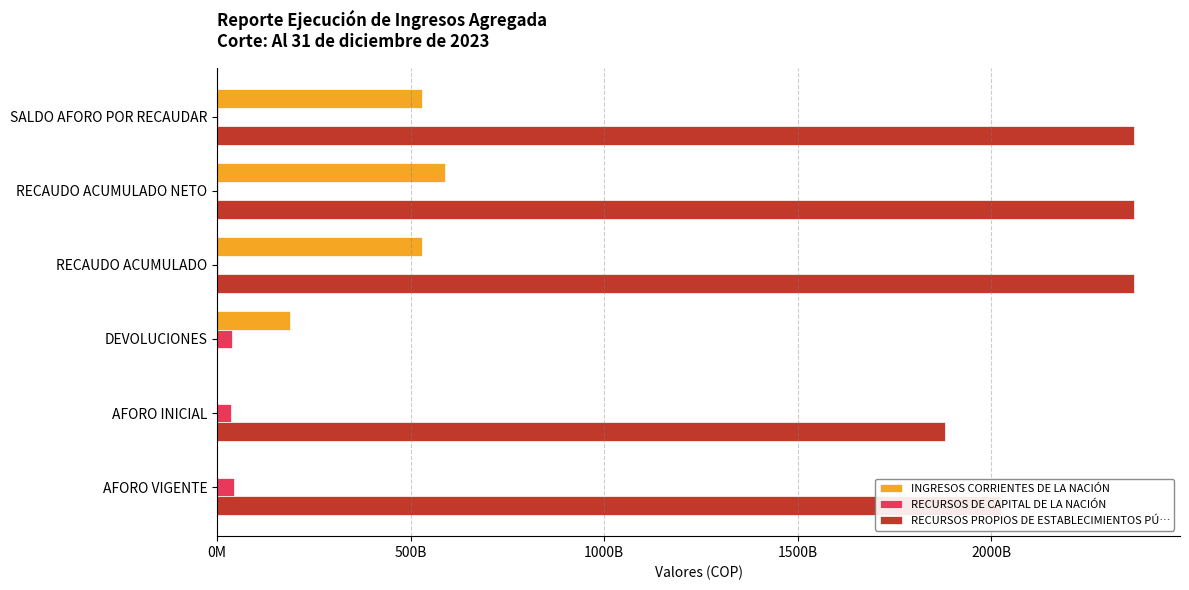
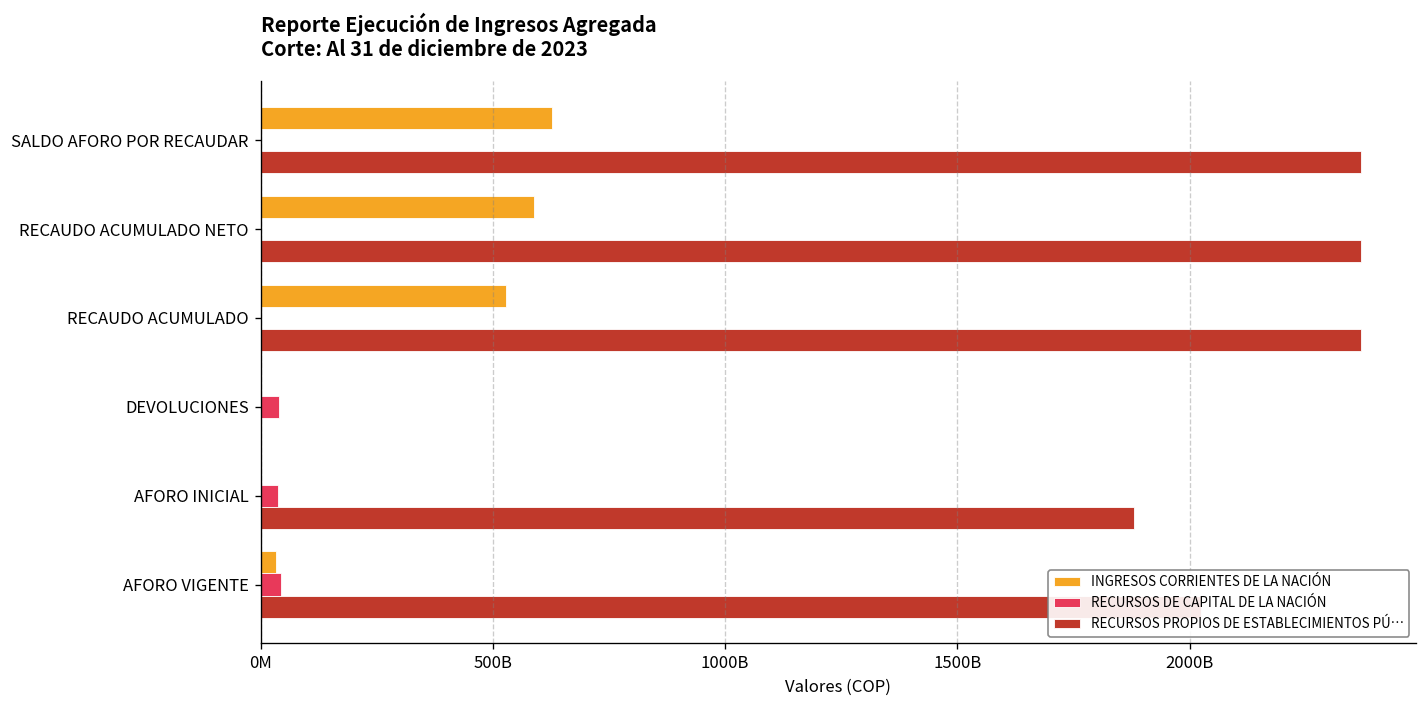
  {
    "INGRESOS CORRIENTES DE LA NACIÓN": {
-     "SALDO AFORO POR RECAUDAR": 530000000000,
+     "SALDO AFORO POR RECAUDAR": 630000000000,
      "RECAUDO ACUMULADO NETO": 590000000000,
      "RECAUDO ACUMULADO": 530000000000,
-     "DEVOLUCIONES": 190000000000,
+     "DEVOLUCIONES": 0,
      "AFORO INICIAL": 0,
-     "AFORO VIGENTE": 0
+     "AFORO VIGENTE": 30000000000
    },
    "RECURSOS DE CAPITAL DE LA NACIÓN": {
      "DEVOLUCIONES": 40000000000,
      "AFORO INICIAL": 40000000000,
      "AFORO VIGENTE": 40000000000
    },
    "RECURSOS PROPIOS DE ESTABLECIMIENTOS PÚ…": {
      "SALDO AFORO POR RECAUDAR": 2370000000000,
      "RECAUDO ACUMULADO NETO": 2370000000000,
      "RECAUDO ACUMULADO": 2370000000000,
      "AFORO INICIAL": 1880000000000
    }
  }
